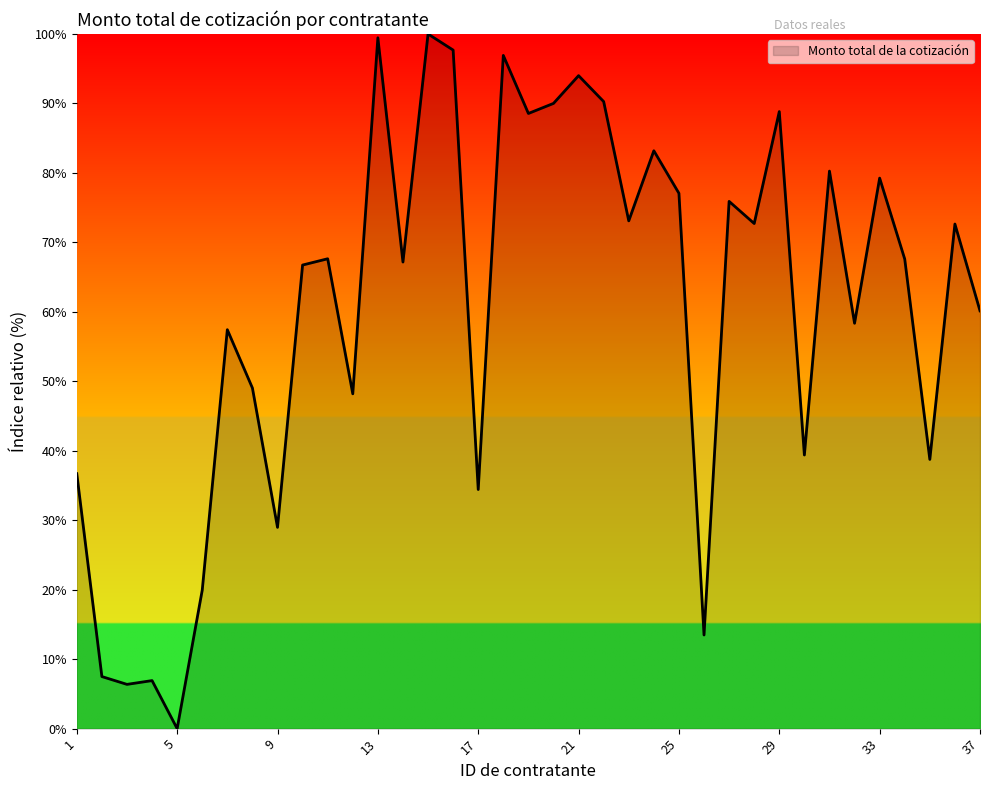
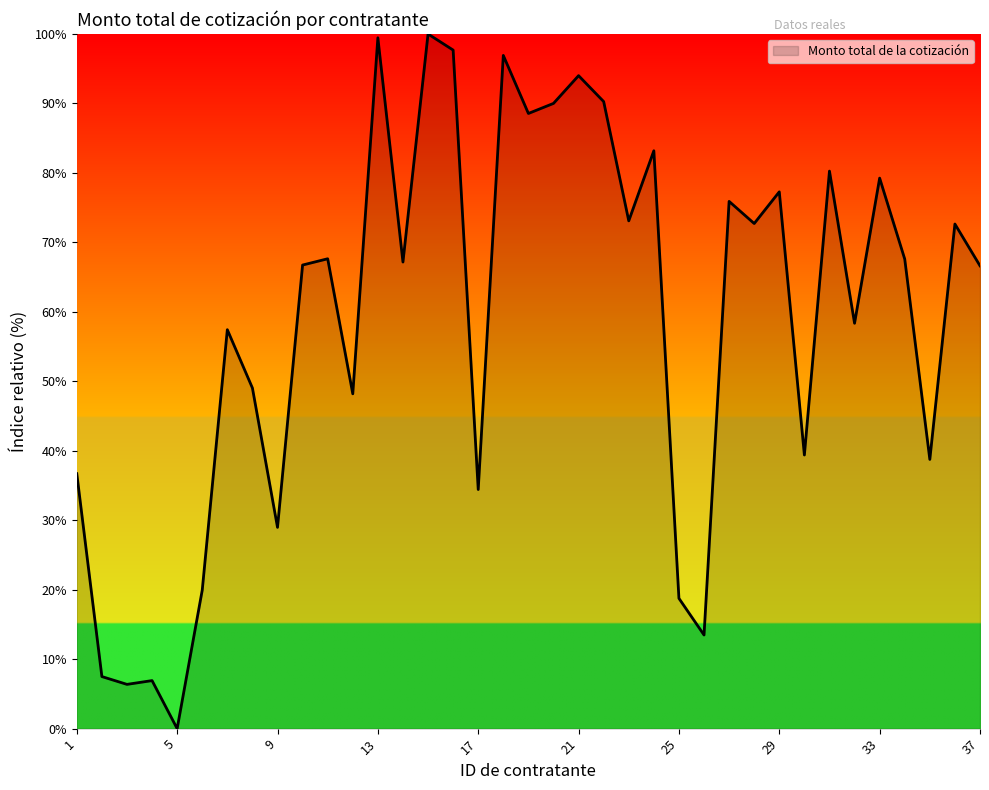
  {
    "1": "37%",
    "5": "0%",
    "9": "29%",
    "13": "99%",
    "17": "34%",
    "21": "94%",
-   "25": "77%",
-   "29": "89%",
+   "25": "19%",
+   "29": "77%",
    "33": "79%",
-   "37": "60%"
+   "37": "67%"
  }
